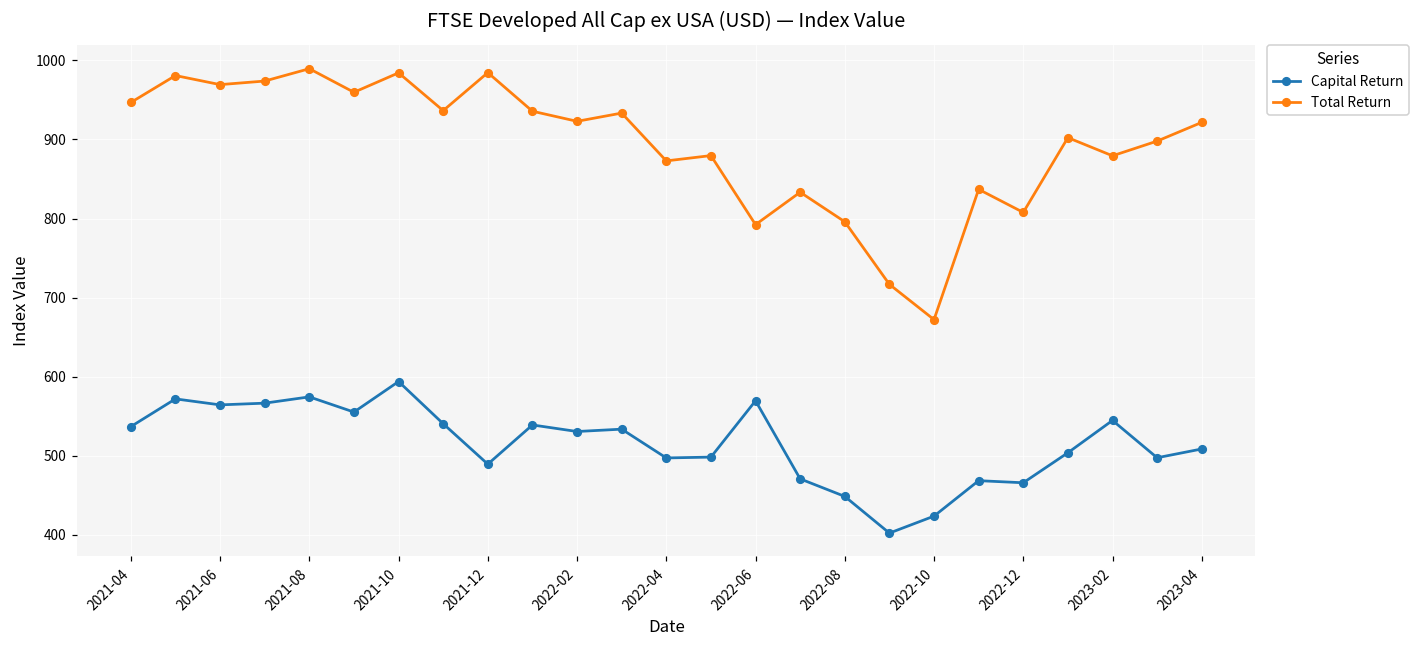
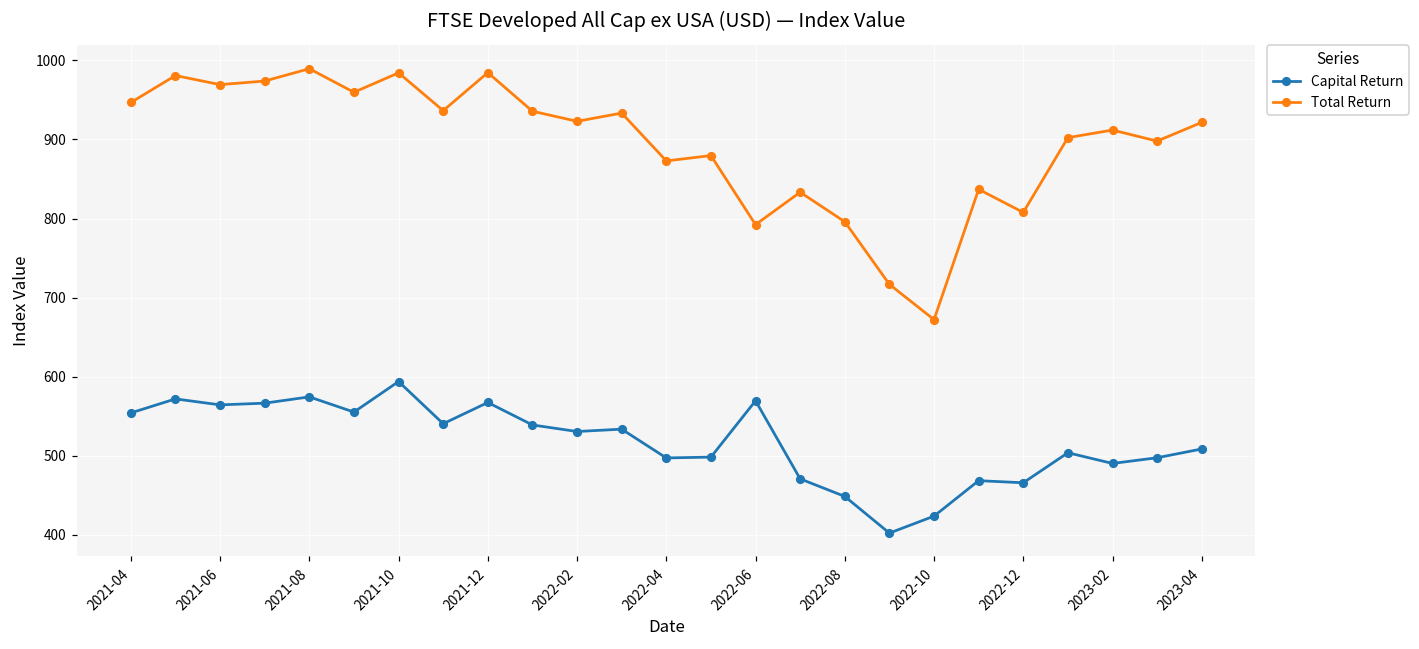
  {
    "Capital Return": {
-     "2021-04": 540,
+     "2021-04": 550,
      "2021-06": 560,
      "2021-08": 570,
      "2021-10": 590,
-     "2021-12": 490,
+     "2021-12": 570,
      "2022-02": 530,
      "2022-04": 500,
      "2022-06": 570,
      "2022-08": 450,
      "2022-10": 420,
      "2022-12": 470,
-     "2023-02": 540,
+     "2023-02": 490,
      "2023-04": 510
    },
    "Total Return": {
      "2021-04": 950,
      "2021-06": 970,
      "2021-08": 990,
      "2021-10": 980,
      "2021-12": 980,
      "2022-02": 920,
      "2022-04": 870,
      "2022-06": 790,
      "2022-08": 800,
      "2022-10": 670,
      "2022-12": 810,
-     "2023-02": 880,
+     "2023-02": 910,
      "2023-04": 920
    }
  }
